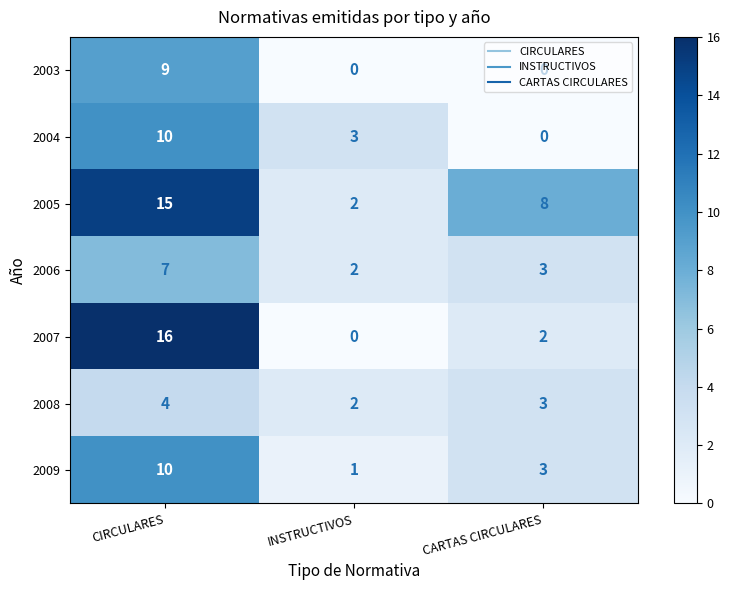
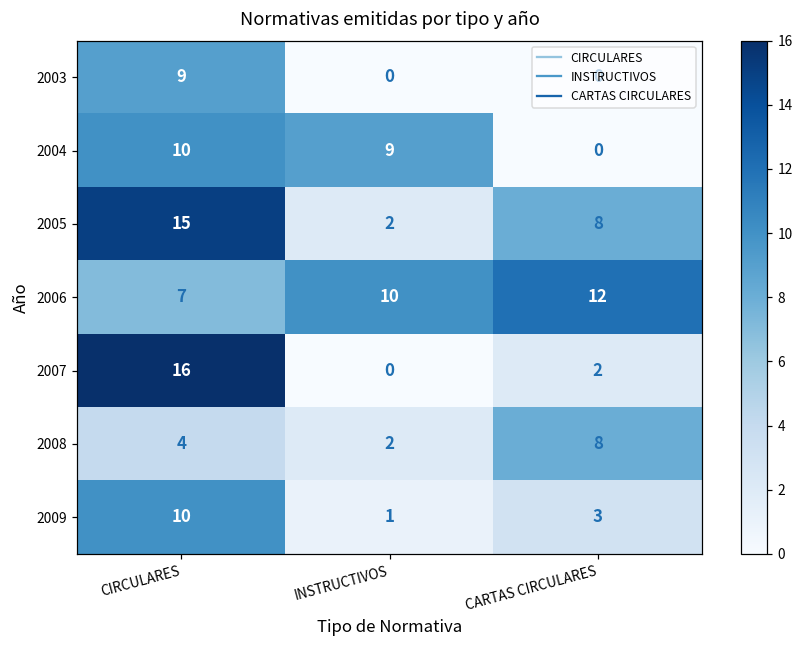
  {
    "2003": {
      "CIRCULARES": 9,
      "INSTRUCTIVOS": 0
    },
    "2004": {
      "CIRCULARES": 10,
-     "INSTRUCTIVOS": 3,
+     "INSTRUCTIVOS": 9,
      "CARTAS CIRCULARES": 0
    },
    "2005": {
      "CIRCULARES": 15,
      "INSTRUCTIVOS": 2,
      "CARTAS CIRCULARES": 8
    },
    "2006": {
      "CIRCULARES": 7,
-     "INSTRUCTIVOS": 2,
-     "CARTAS CIRCULARES": 3
+     "INSTRUCTIVOS": 10,
+     "CARTAS CIRCULARES": 12
    },
    "2007": {
      "CIRCULARES": 16,
      "INSTRUCTIVOS": 0,
      "CARTAS CIRCULARES": 2
    },
    "2008": {
      "CIRCULARES": 4,
      "INSTRUCTIVOS": 2,
-     "CARTAS CIRCULARES": 3
+     "CARTAS CIRCULARES": 8
    },
    "2009": {
      "CIRCULARES": 10,
      "INSTRUCTIVOS": 1,
      "CARTAS CIRCULARES": 3
    }
  }
